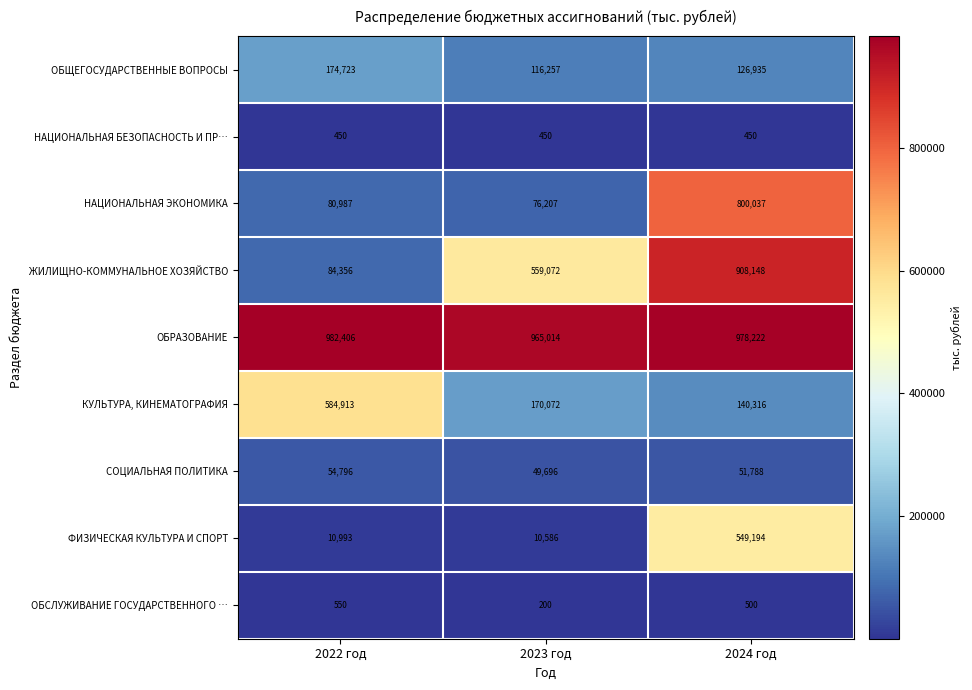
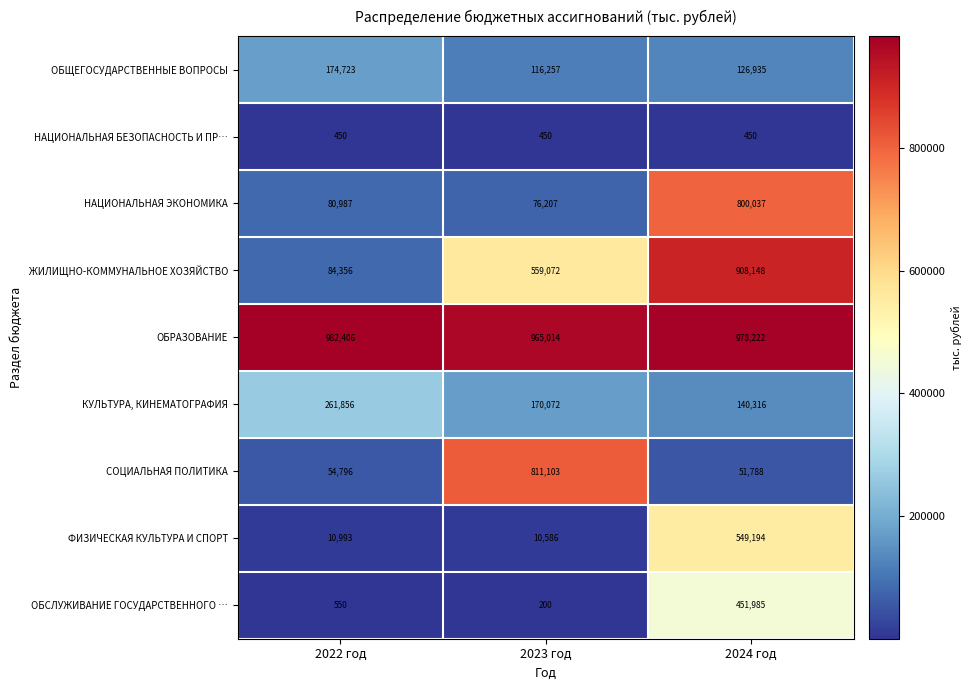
  {
    "ОБЩЕГОСУДАРСТВЕННЫЕ ВОПРОСЫ": {
      "2022 год": "174,723",
      "2023 год": "116,257",
      "2024 год": "126,935"
    },
    "НАЦИОНАЛЬНАЯ БЕЗОПАСНОСТЬ И ПР…": {
      "2022 год": "450",
      "2023 год": "450",
      "2024 год": "450"
    },
    "НАЦИОНАЛЬНАЯ ЭКОНОМИКА": {
      "2022 год": "80,987",
      "2023 год": "76,207",
      "2024 год": "800,037"
    },
    "ЖИЛИЩНО-КОММУНАЛЬНОЕ ХОЗЯЙСТВО": {
      "2022 год": "84,356",
      "2023 год": "559,072",
      "2024 год": "908,148"
    },
    "ОБРАЗОВАНИЕ": {
      "2022 год": "982,406",
      "2023 год": "965,014",
      "2024 год": "978,222"
    },
    "КУЛЬТУРА, КИНЕМАТОГРАФИЯ": {
-     "2022 год": "584,913",
+     "2022 год": "261,856",
      "2023 год": "170,072",
      "2024 год": "140,316"
    },
    "СОЦИАЛЬНАЯ ПОЛИТИКА": {
      "2022 год": "54,796",
-     "2023 год": "49,696",
+     "2023 год": "811,103",
      "2024 год": "51,788"
    },
    "ФИЗИЧЕСКАЯ КУЛЬТУРА И СПОРТ": {
      "2022 год": "10,993",
      "2023 год": "10,586",
      "2024 год": "549,194"
    },
    "ОБСЛУЖИВАНИЕ ГОСУДАРСТВЕННОГО …": {
      "2022 год": "550",
      "2023 год": "200",
-     "2024 год": "500"
+     "2024 год": "451,985"
    }
  }
